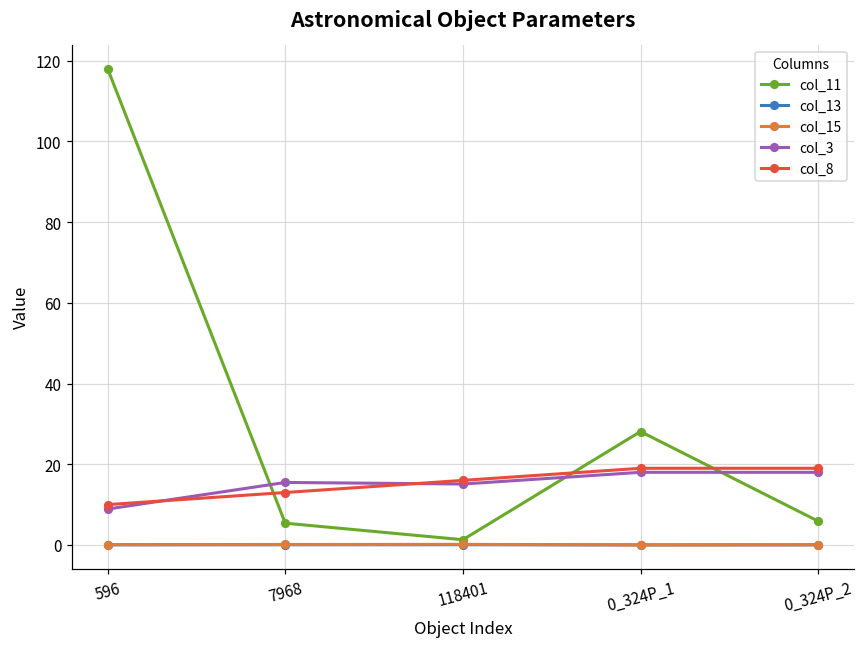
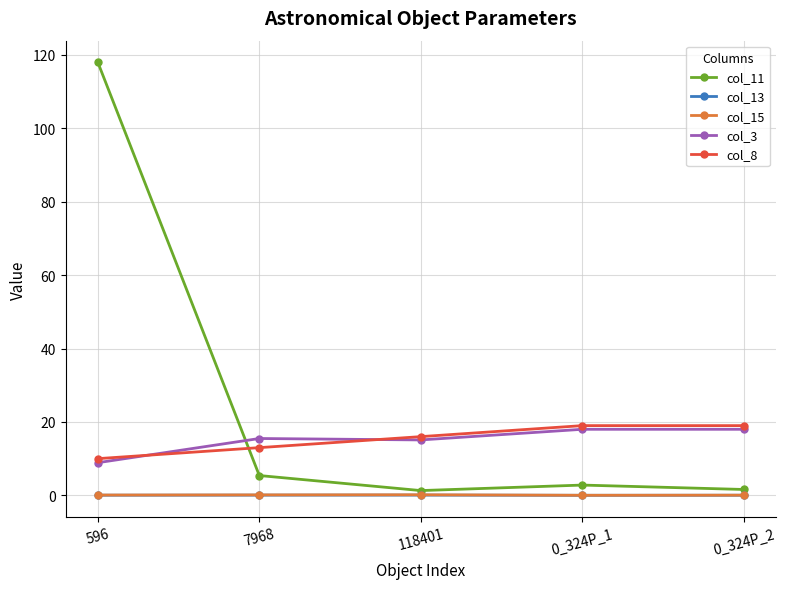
  {
    "col_11": {
      "596": 118,
      "7968": 5,
      "118401": 1,
-     "0_324P_1": 28,
-     "0_324P_2": 6
+     "0_324P_1": 3,
+     "0_324P_2": 2
    },
    "col_3": {
      "596": 9,
      "7968": 15,
      "118401": 15,
      "0_324P_1": 18,
      "0_324P_2": 18
    }
  }
